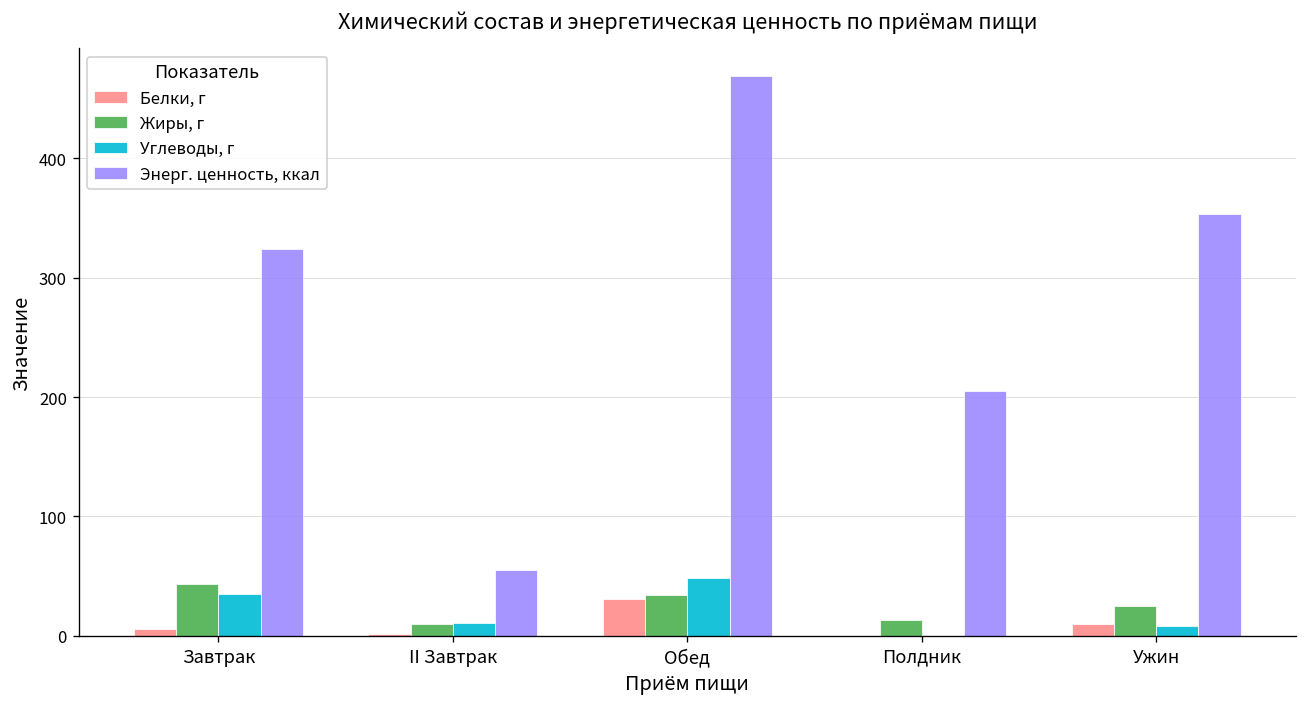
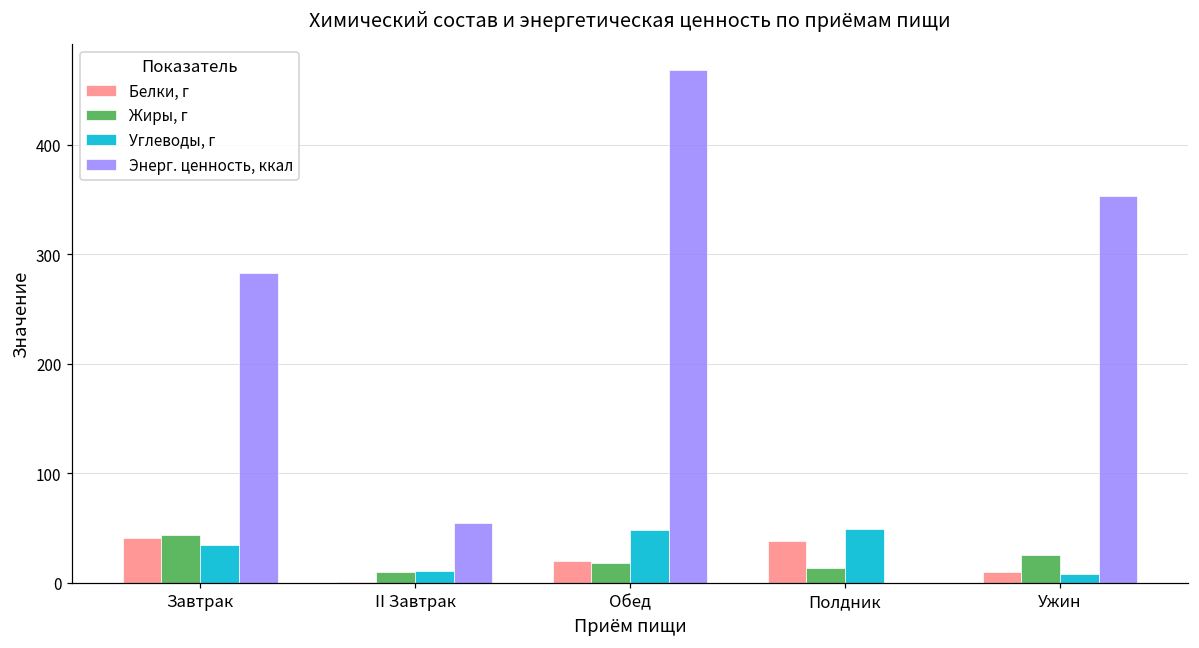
  {
    "Белки, г": {
-     "Завтрак": 10,
-     "Обед": 30,
-     "Полдник": 0,
+     "Завтрак": 40,
+     "Обед": 20,
+     "Полдник": 40,
      "Ужин": 10
    },
    "Жиры, г": {
      "Завтрак": 40,
      "II Завтрак": 10,
-     "Обед": 30,
+     "Обед": 20,
      "Полдник": 10,
      "Ужин": 30
    },
    "Углеводы, г": {
      "Завтрак": 30,
      "II Завтрак": 10,
      "Обед": 50,
-     "Полдник": 0,
+     "Полдник": 50,
      "Ужин": 10
    },
    "Энерг. ценность, ккал": {
-     "Завтрак": 320,
+     "Завтрак": 280,
      "II Завтрак": 50,
      "Обед": 470,
-     "Полдник": 210,
+     "Полдник": 0,
      "Ужин": 350
    }
  }
